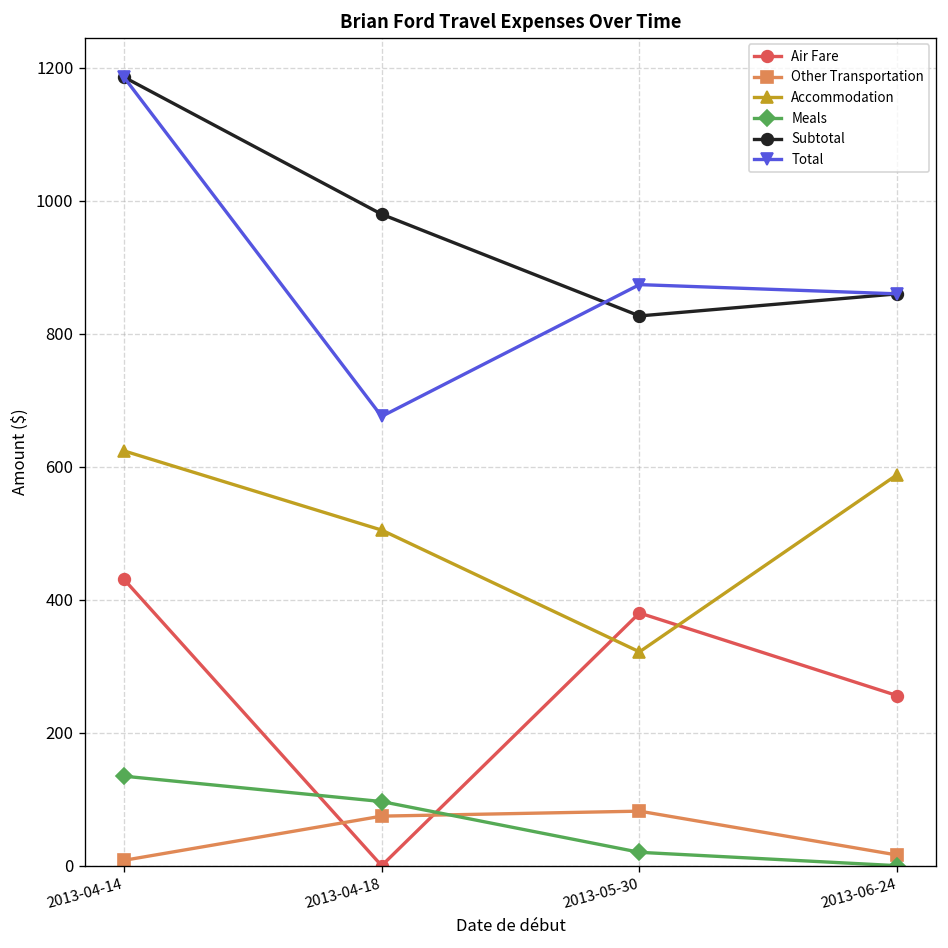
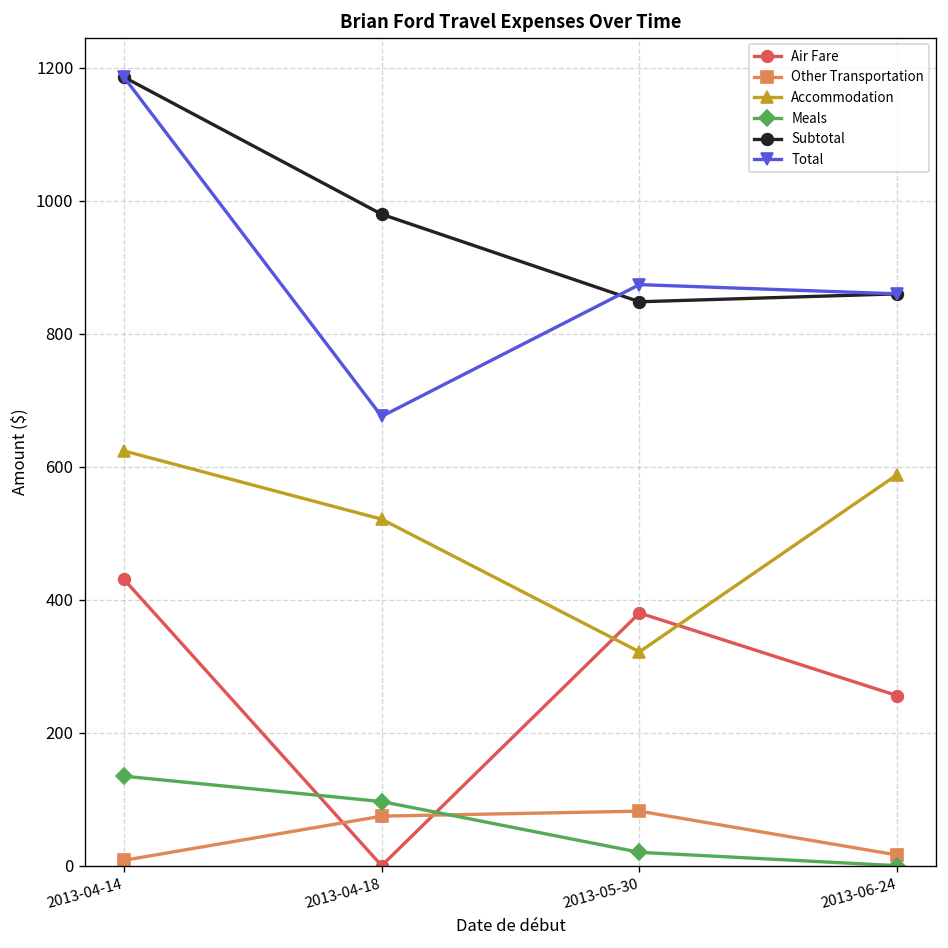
  {
    "Accommodation": {
      "2013-04-14": 620,
-     "2013-04-18": 500,
+     "2013-04-18": 520,
      "2013-05-30": 320,
      "2013-06-24": 590
    },
    "Meals": {
      "2013-04-14": 130,
      "2013-04-18": 100,
      "2013-05-30": 20,
      "2013-06-24": 0
    },
    "Subtotal": {
      "2013-04-18": 980,
-     "2013-05-30": 830
+     "2013-05-30": 850
    },
    "Total": {
      "2013-04-18": 680,
      "2013-05-30": 870
    }
  }
